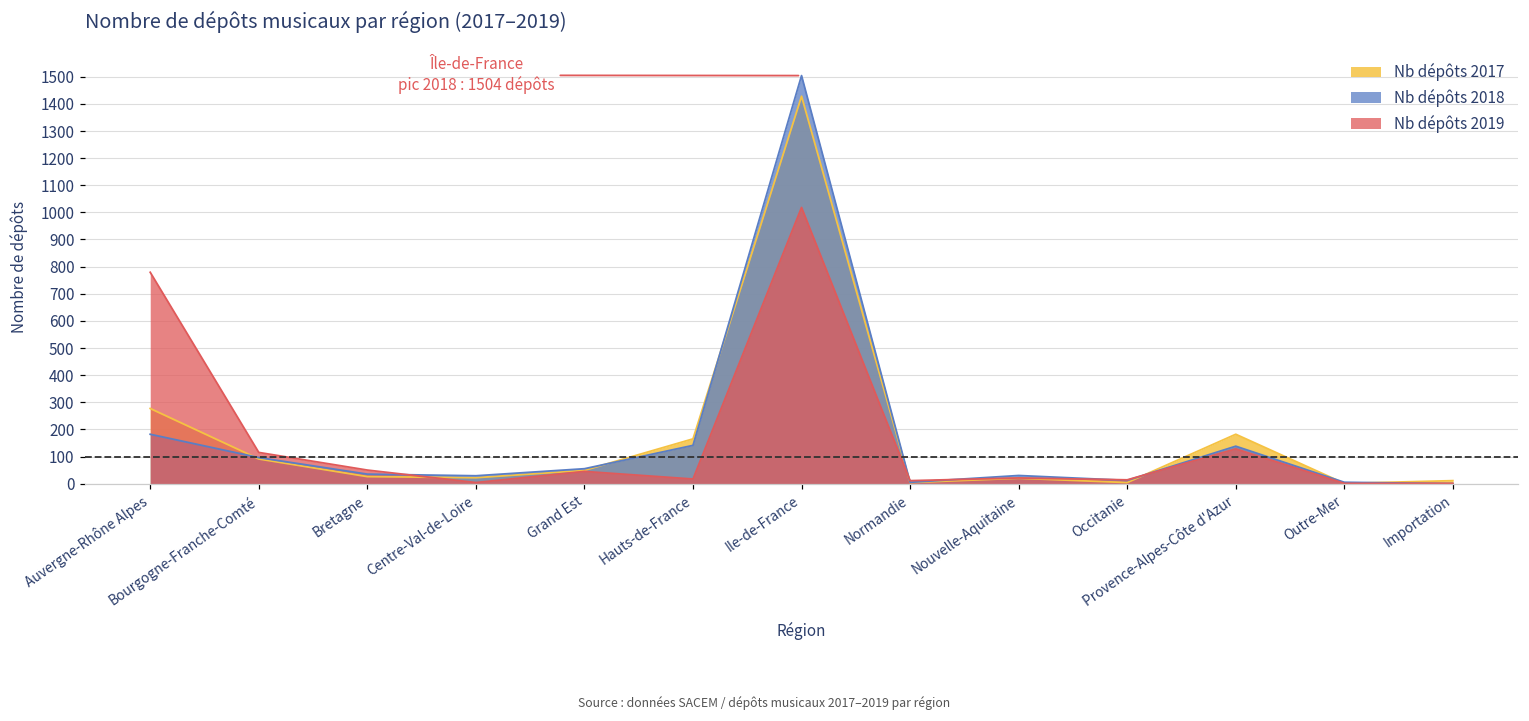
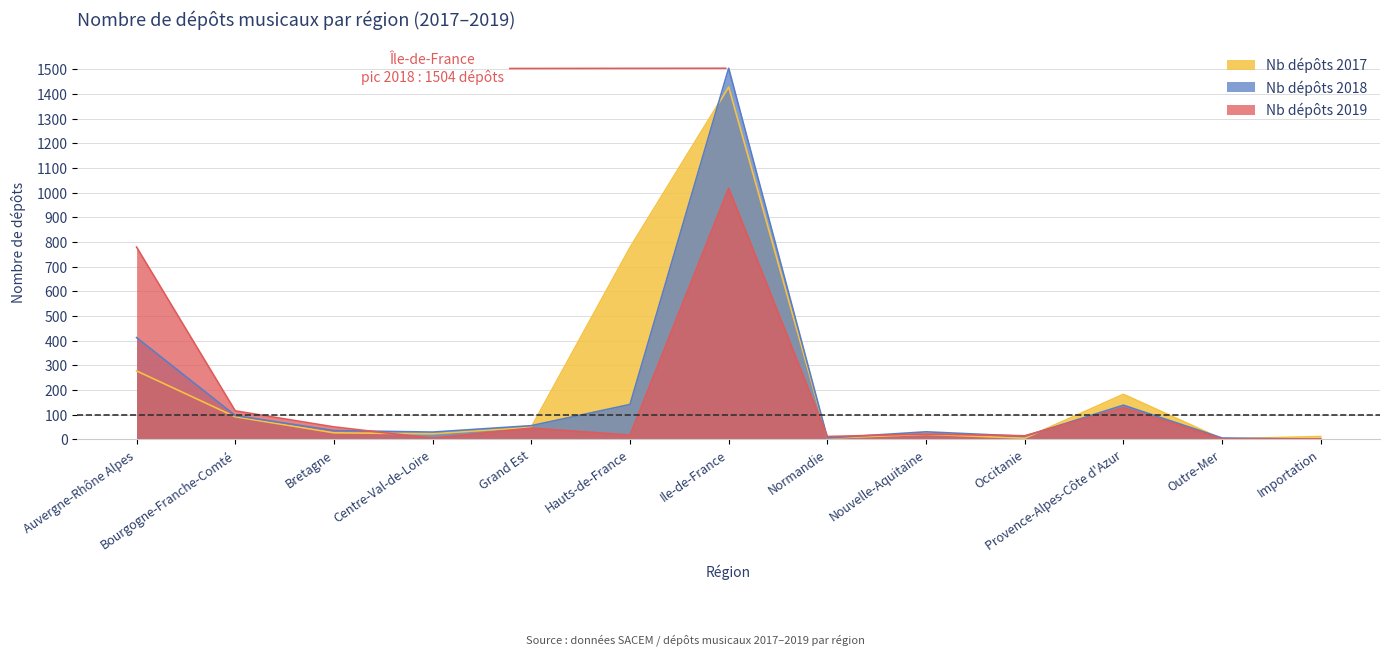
  {
    "Nb dépôts 2017": {
      "Auvergne-Rhône Alpes": 280,
-     "Hauts-de-France": 170,
+     "Hauts-de-France": 780,
      "Ile-de-France": 1430,
      "Provence-Alpes-Côte d'Azur": 180
    },
    "Nb dépôts 2018": {
-     "Auvergne-Rhône Alpes": 180,
+     "Auvergne-Rhône Alpes": 410,
      "Hauts-de-France": 140
    },
    "Nb dépôts 2019": {
      "Auvergne-Rhône Alpes": 780,
      "Bourgogne-Franche-Comté": 120,
      "Bretagne": 50,
      "Centre-Val-de-Loire": 0,
      "Hauts-de-France": 20,
      "Ile-de-France": 1020
    }
  }
